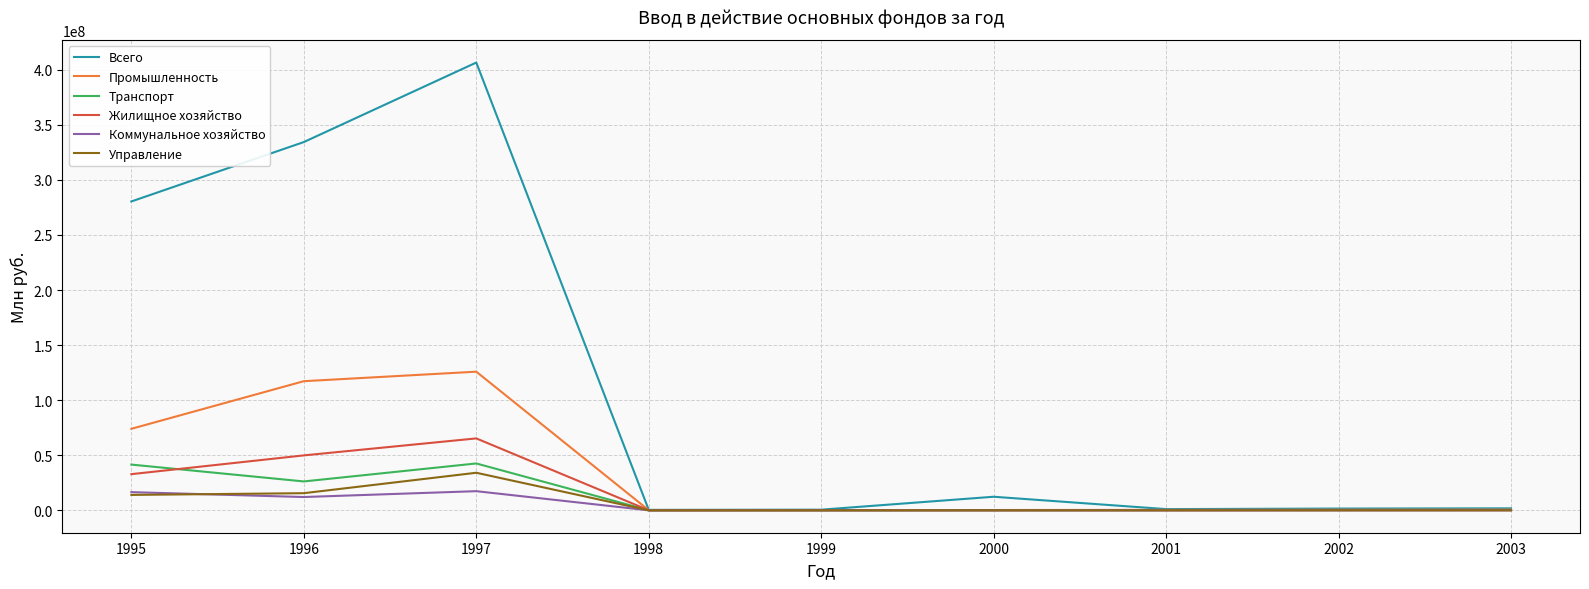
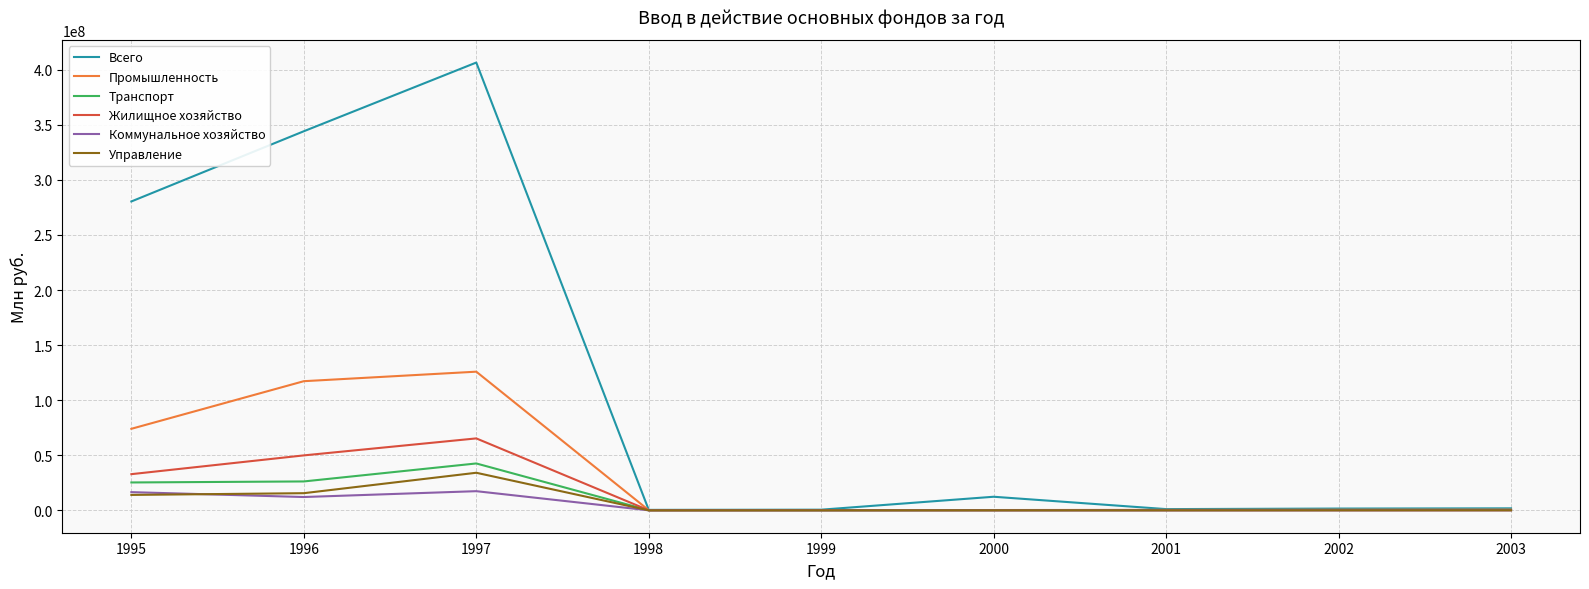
  {
    "Всего": {
      "1995": 280000000,
-     "1996": 334000000,
+     "1996": 344000000,
      "1997": 406000000,
      "2000": 12000000
    },
    "Транспорт": {
-     "1995": 42000000,
+     "1995": 25000000,
      "1996": 26000000,
      "1997": 43000000
    },
    "Коммунальное хозяйство": {
      "1995": 17000000,
      "1996": 12000000,
      "1997": 17000000
    },
    "Управление": {
      "1995": 14000000,
      "1996": 16000000,
      "1997": 34000000
    }
  }
